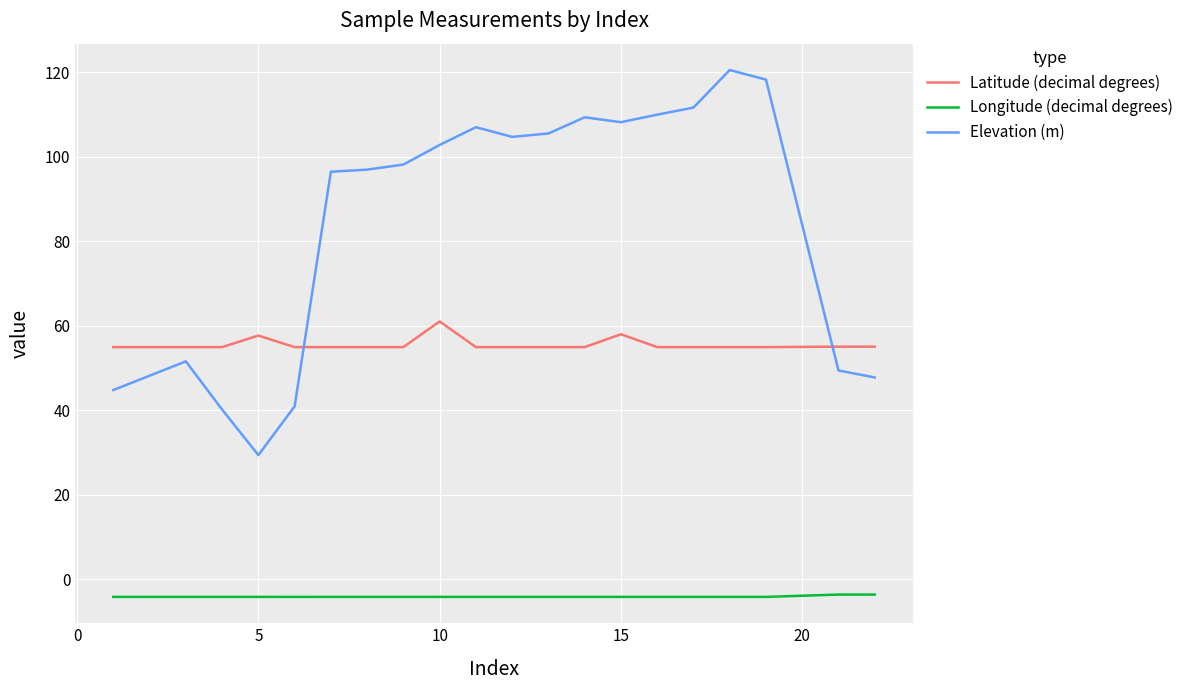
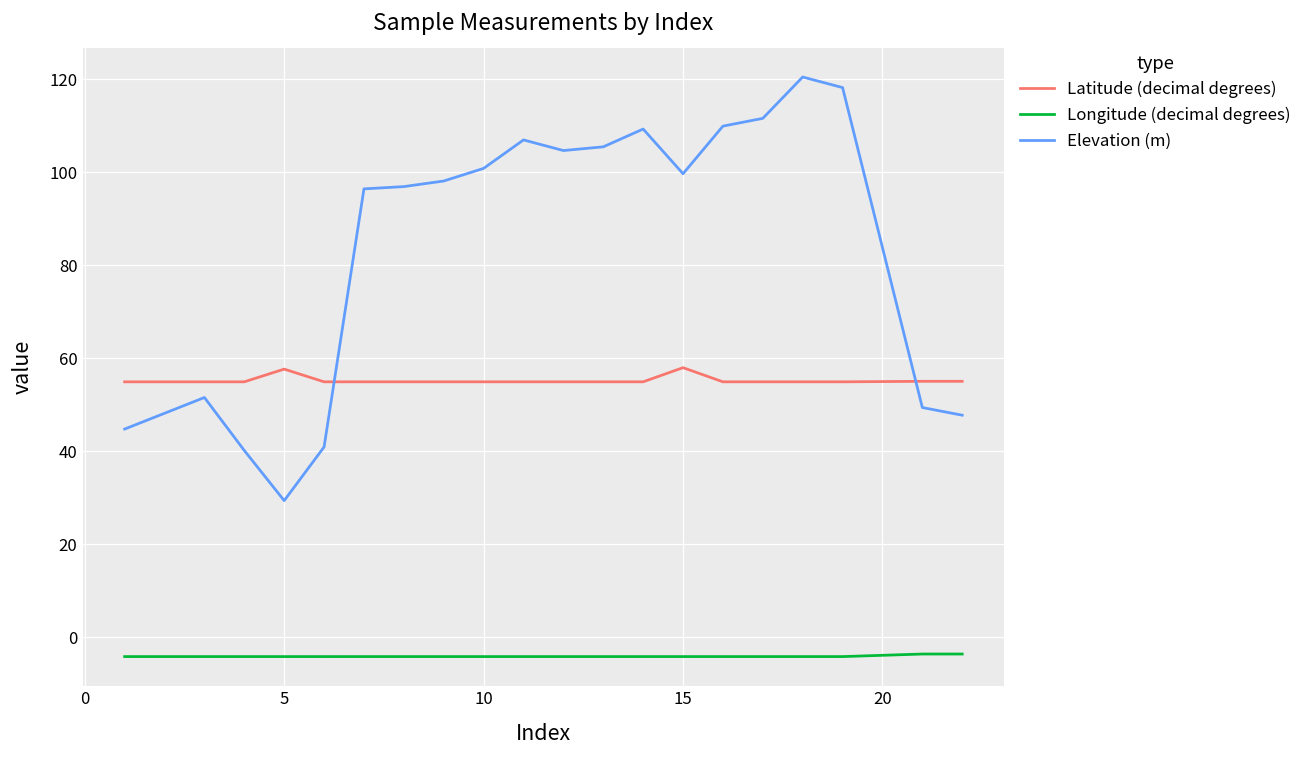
  {
    "Latitude (decimal degrees)": {
      "5": 58,
-     "10": 61,
+     "10": 55,
      "15": 58
    },
    "Longitude (decimal degrees)": {
      "5": -4,
      "10": -4,
      "15": -4
    },
    "Elevation (m)": {
      "5": 29,
-     "10": 103,
-     "15": 108
+     "10": 101,
+     "15": 100
    }
  }
